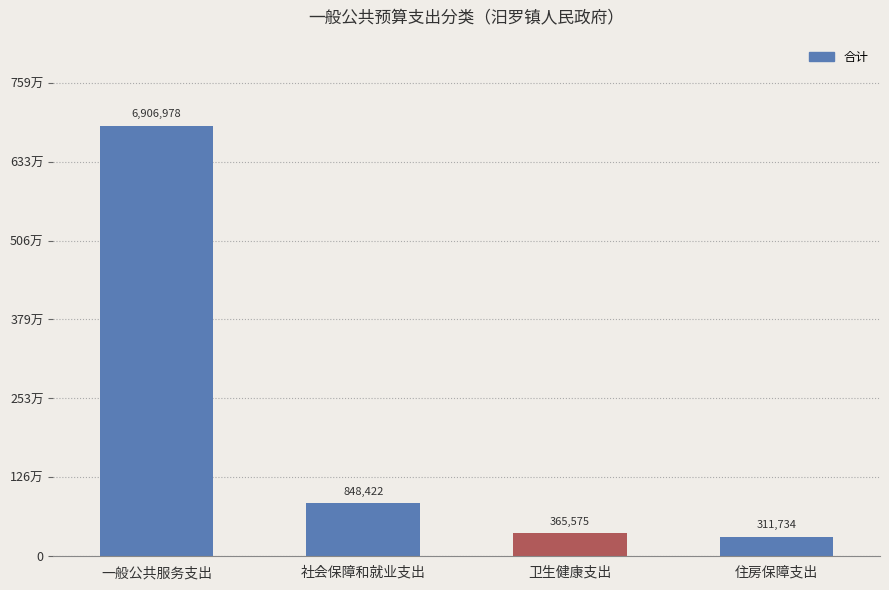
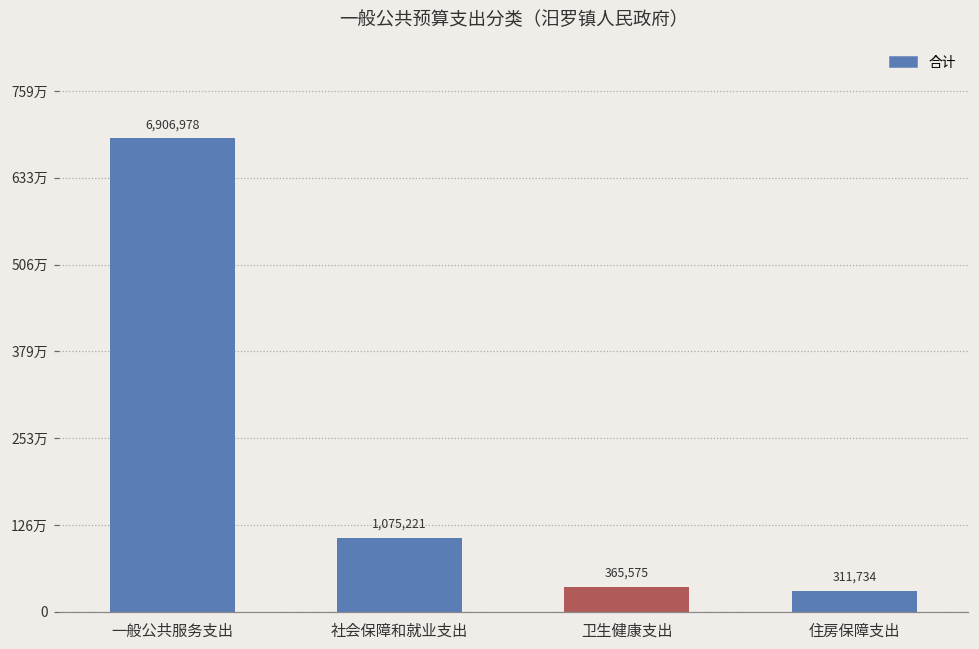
  {
    "一般公共服务支出": "6,906,978",
-   "社会保障和就业支出": "848,422",
+   "社会保障和就业支出": "1,075,221",
    "卫生健康支出": "365,575",
    "住房保障支出": "311,734"
  }
